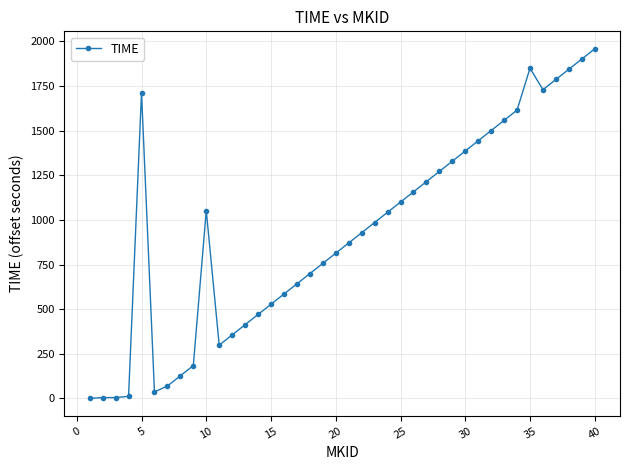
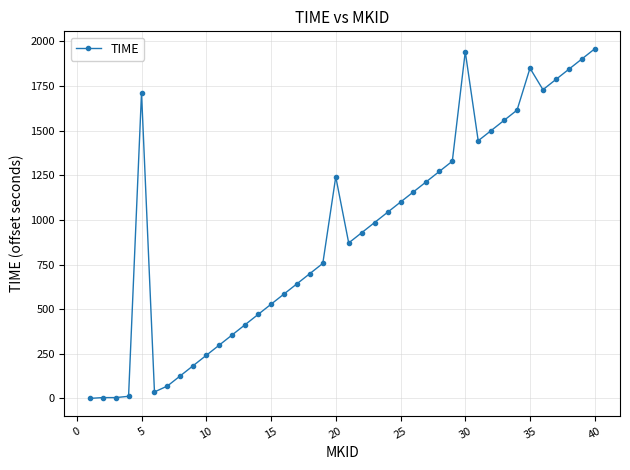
  {
    "5": 1710,
-   "10": 1050,
+   "10": 240,
    "15": 530,
-   "20": 810,
+   "20": 1240,
    "25": 1100,
-   "30": 1390,
+   "30": 1940,
    "35": 1850,
    "40": 1960
  }
